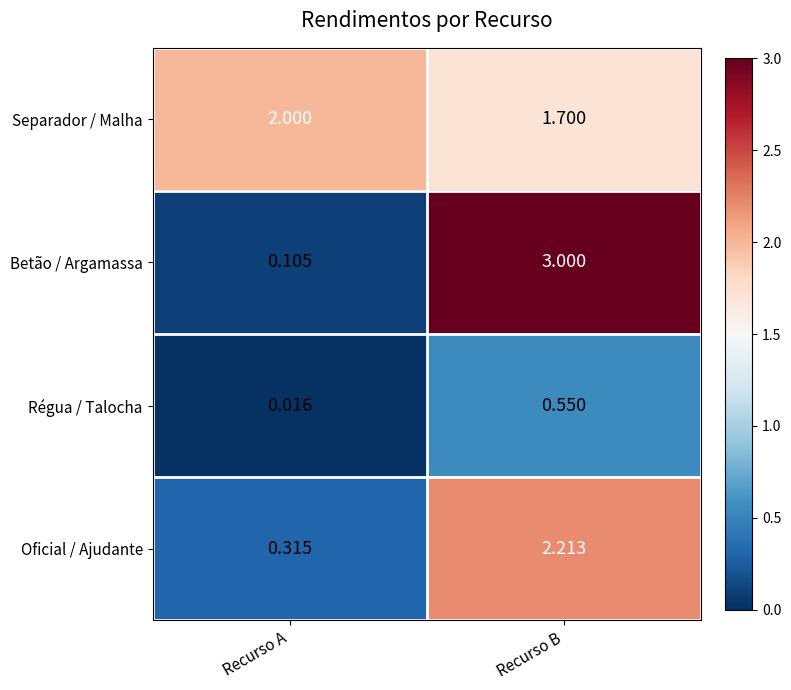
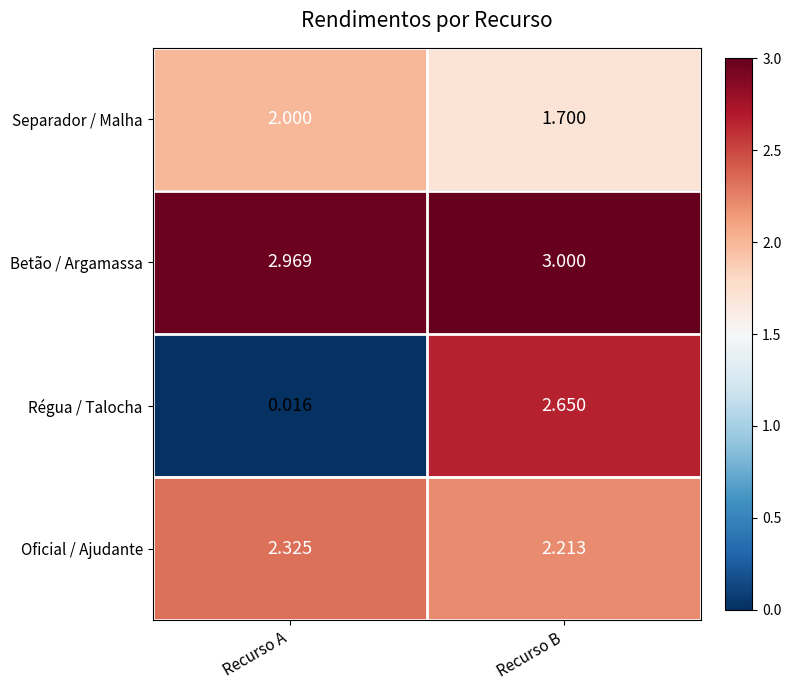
  {
    "Separador / Malha": {
      "Recurso A": 2.000,
      "Recurso B": 1.700
    },
    "Betão / Argamassa": {
-     "Recurso A": 0.105,
+     "Recurso A": 2.969,
      "Recurso B": 3.000
    },
    "Régua / Talocha": {
      "Recurso A": 0.016,
-     "Recurso B": 0.550
+     "Recurso B": 2.650
    },
    "Oficial / Ajudante": {
-     "Recurso A": 0.315,
+     "Recurso A": 2.325,
      "Recurso B": 2.213
    }
  }
